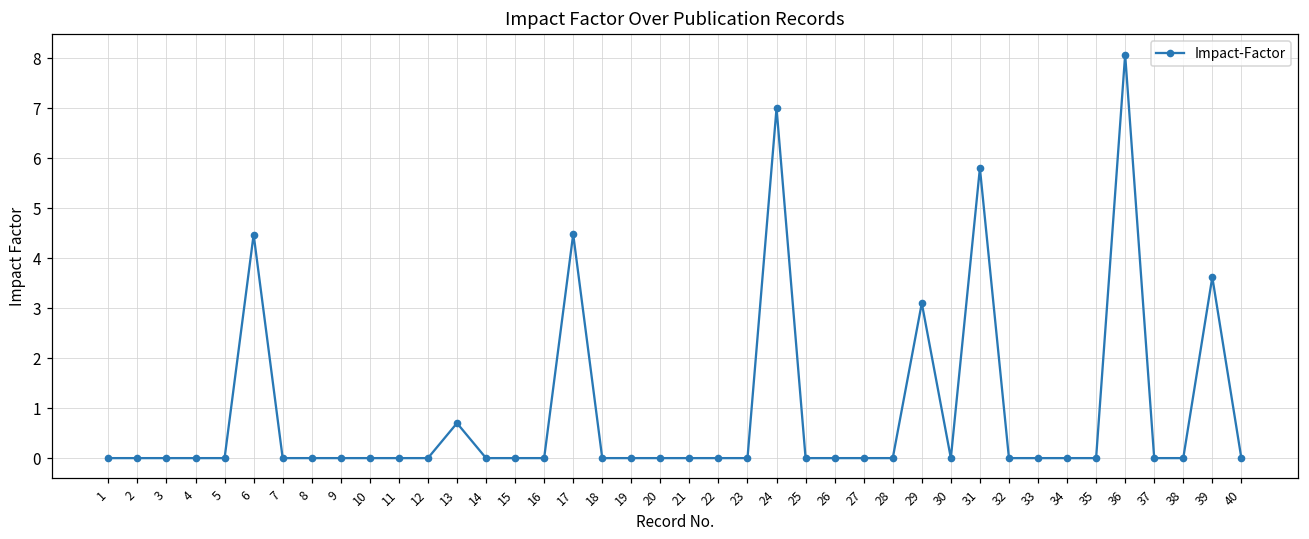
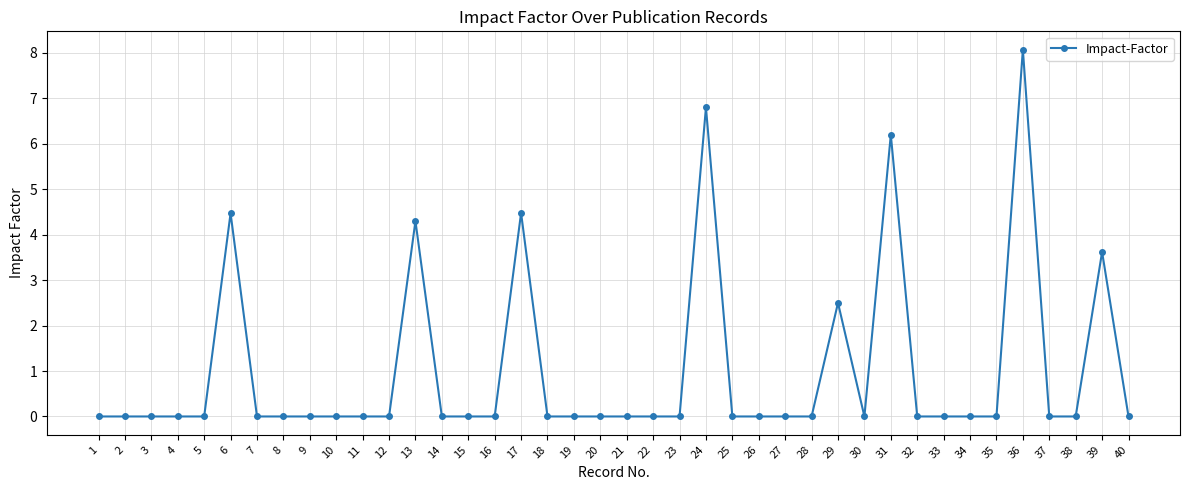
  {
    "1": 0.0,
    "2": 0.0,
    "3": 0.0,
    "4": 0.0,
    "5": 0.0,
    "6": 4.5,
    "7": 0.0,
    "8": 0.0,
    "9": 0.0,
    "10": 0.0,
    "11": 0.0,
    "12": 0.0,
-   "13": 0.7,
+   "13": 4.3,
    "14": 0.0,
    "15": 0.0,
    "16": 0.0,
    "17": 4.5,
    "18": 0.0,
    "19": 0.0,
    "20": 0.0,
    "21": 0.0,
    "22": 0.0,
    "23": 0.0,
-   "24": 7.0,
+   "24": 6.8,
    "25": 0.0,
    "26": 0.0,
    "27": 0.0,
    "28": 0.0,
-   "29": 3.1,
+   "29": 2.5,
    "30": 0.0,
-   "31": 5.8,
+   "31": 6.2,
    "32": 0.0,
    "33": 0.0,
    "34": 0.0,
    "35": 0.0,
    "36": 8.1,
    "37": 0.0,
    "38": 0.0,
    "39": 3.6,
    "40": 0.0
  }
